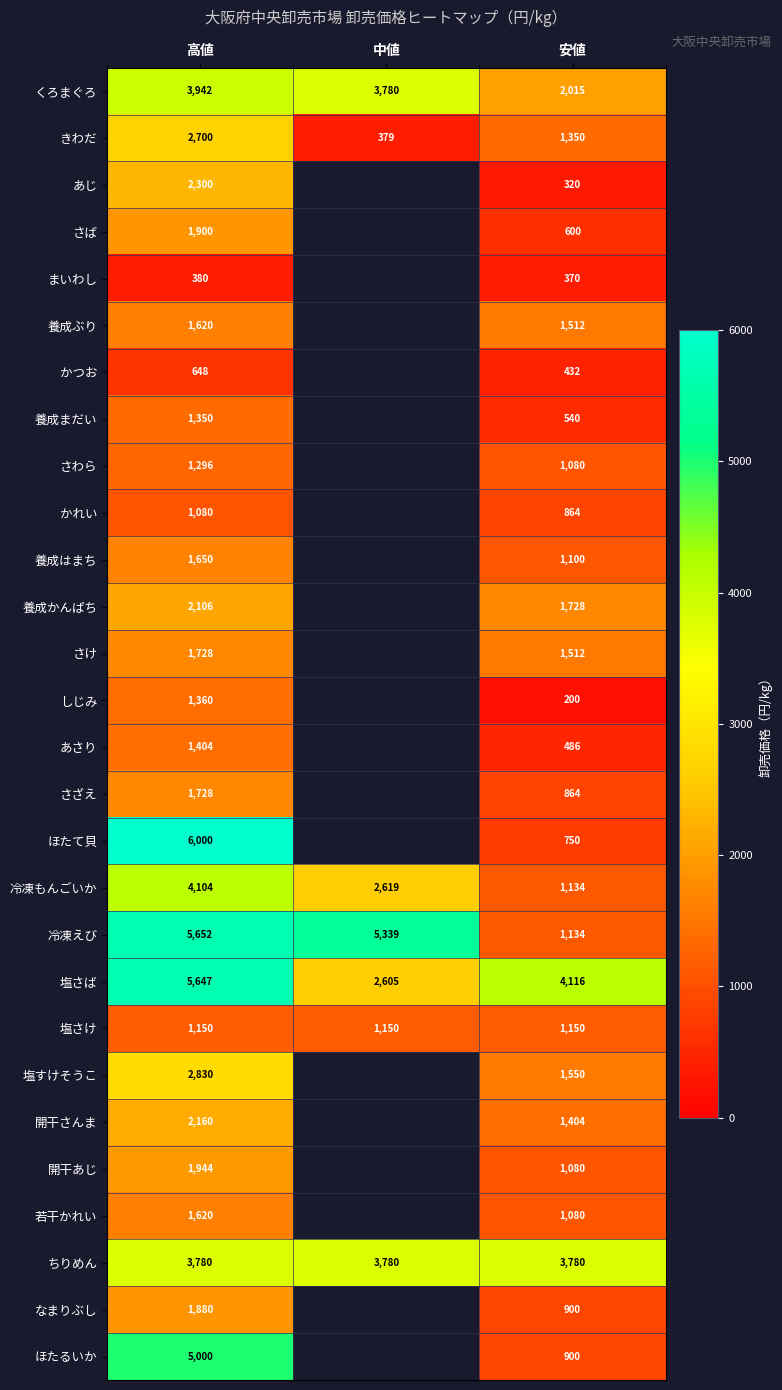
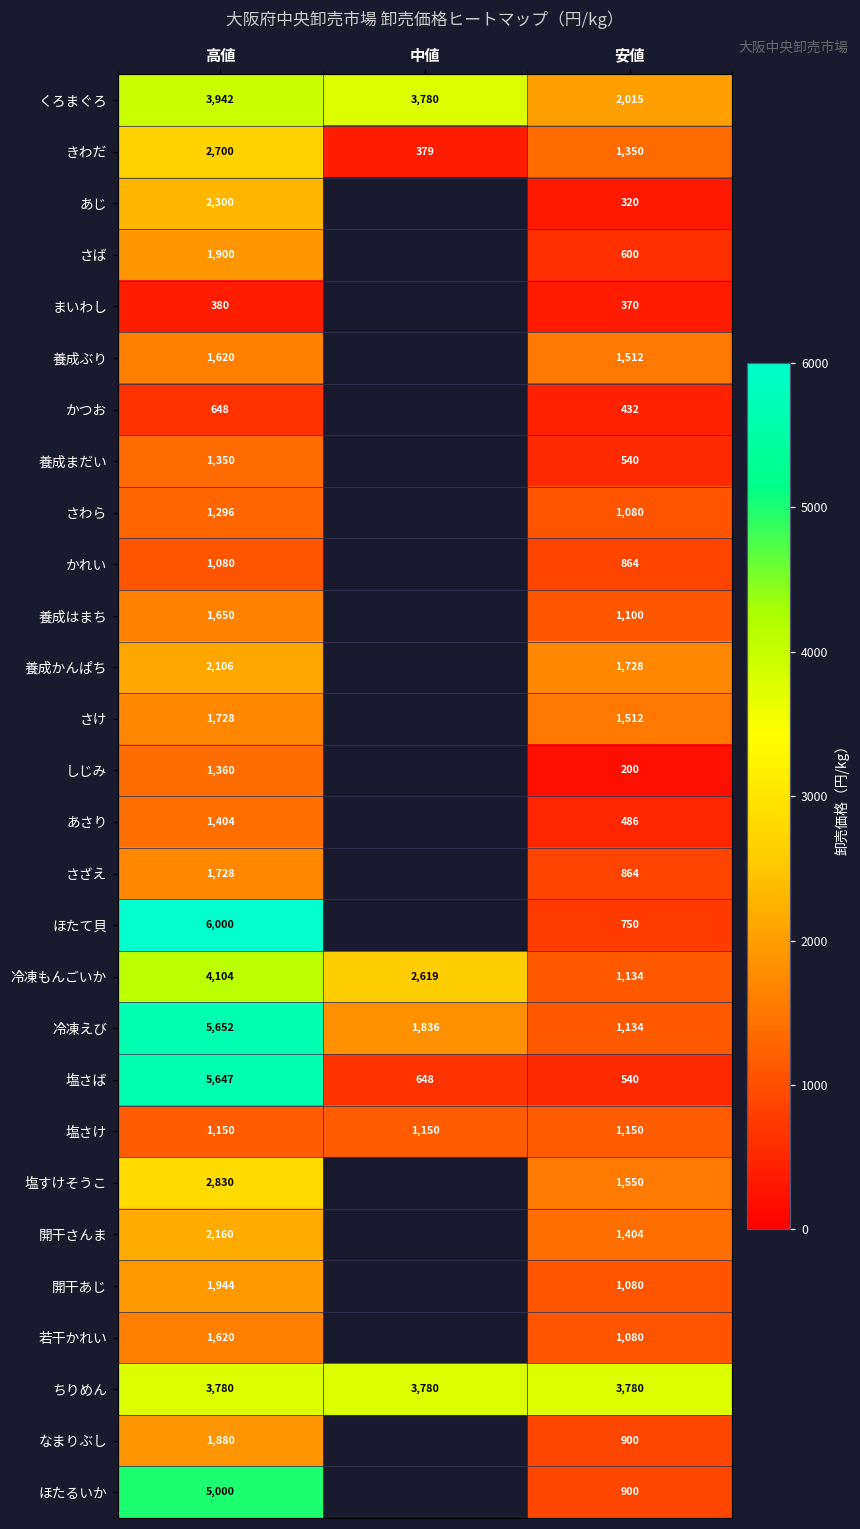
  {
    "くろまぐろ": {
      "高値": "3,942",
      "中値": "3,780",
      "安値": "2,015"
    },
    "きわだ": {
      "高値": "2,700",
      "中値": "379",
      "安値": "1,350"
    },
    "あじ": {
      "高値": "2,300",
      "安値": "320"
    },
    "さば": {
      "高値": "1,900",
      "安値": "600"
    },
    "まいわし": {
      "高値": "380",
      "安値": "370"
    },
    "養成ぶり": {
      "高値": "1,620",
      "安値": "1,512"
    },
    "かつお": {
      "高値": "648",
      "安値": "432"
    },
    "養成まだい": {
      "高値": "1,350",
      "安値": "540"
    },
    "さわら": {
      "高値": "1,296",
      "安値": "1,080"
    },
    "かれい": {
      "高値": "1,080",
      "安値": "864"
    },
    "養成はまち": {
      "高値": "1,650",
      "安値": "1,100"
    },
    "養成かんぱち": {
      "高値": "2,106",
      "安値": "1,728"
    },
    "さけ": {
      "高値": "1,728",
      "安値": "1,512"
    },
    "しじみ": {
      "高値": "1,360",
      "安値": "200"
    },
    "あさり": {
      "高値": "1,404",
      "安値": "486"
    },
    "さざえ": {
      "高値": "1,728",
      "安値": "864"
    },
    "ほたて貝": {
      "高値": "6,000",
      "安値": "750"
    },
    "冷凍もんごいか": {
      "高値": "4,104",
      "中値": "2,619",
      "安値": "1,134"
    },
    "冷凍えび": {
      "高値": "5,652",
-     "中値": "5,339",
+     "中値": "1,836",
      "安値": "1,134"
    },
    "塩さば": {
      "高値": "5,647",
-     "中値": "2,605",
-     "安値": "4,116"
+     "中値": "648",
+     "安値": "540"
    },
    "塩さけ": {
      "高値": "1,150",
      "中値": "1,150",
      "安値": "1,150"
    },
    "塩すけそうこ": {
      "高値": "2,830",
      "安値": "1,550"
    },
    "開干さんま": {
      "高値": "2,160",
      "安値": "1,404"
    },
    "開干あじ": {
      "高値": "1,944",
      "安値": "1,080"
    },
    "若干かれい": {
      "高値": "1,620",
      "安値": "1,080"
    },
    "ちりめん": {
      "高値": "3,780",
      "中値": "3,780",
      "安値": "3,780"
    },
    "なまりぶし": {
      "高値": "1,880",
      "安値": "900"
    },
    "ほたるいか": {
      "高値": "5,000",
      "安値": "900"
    }
  }
